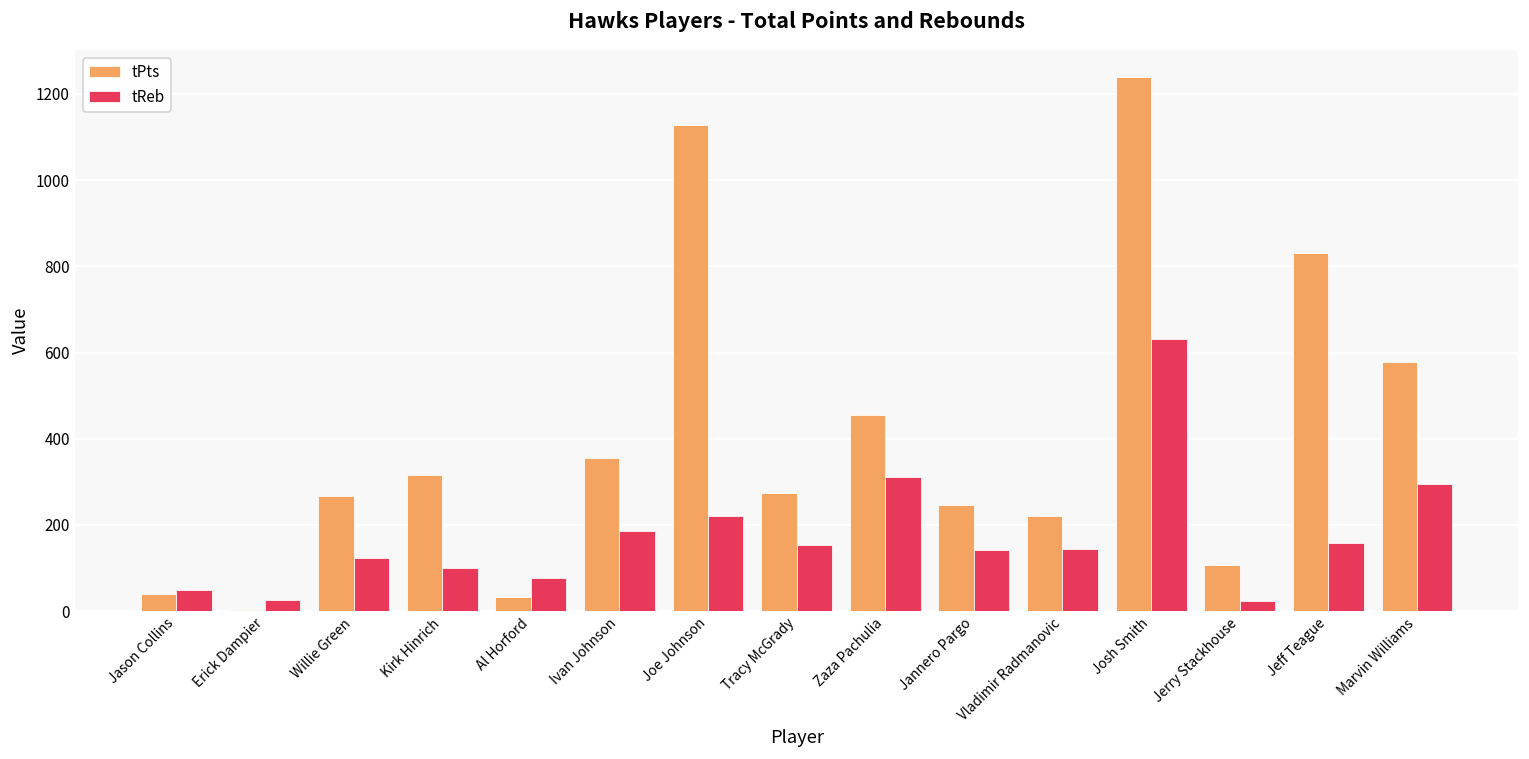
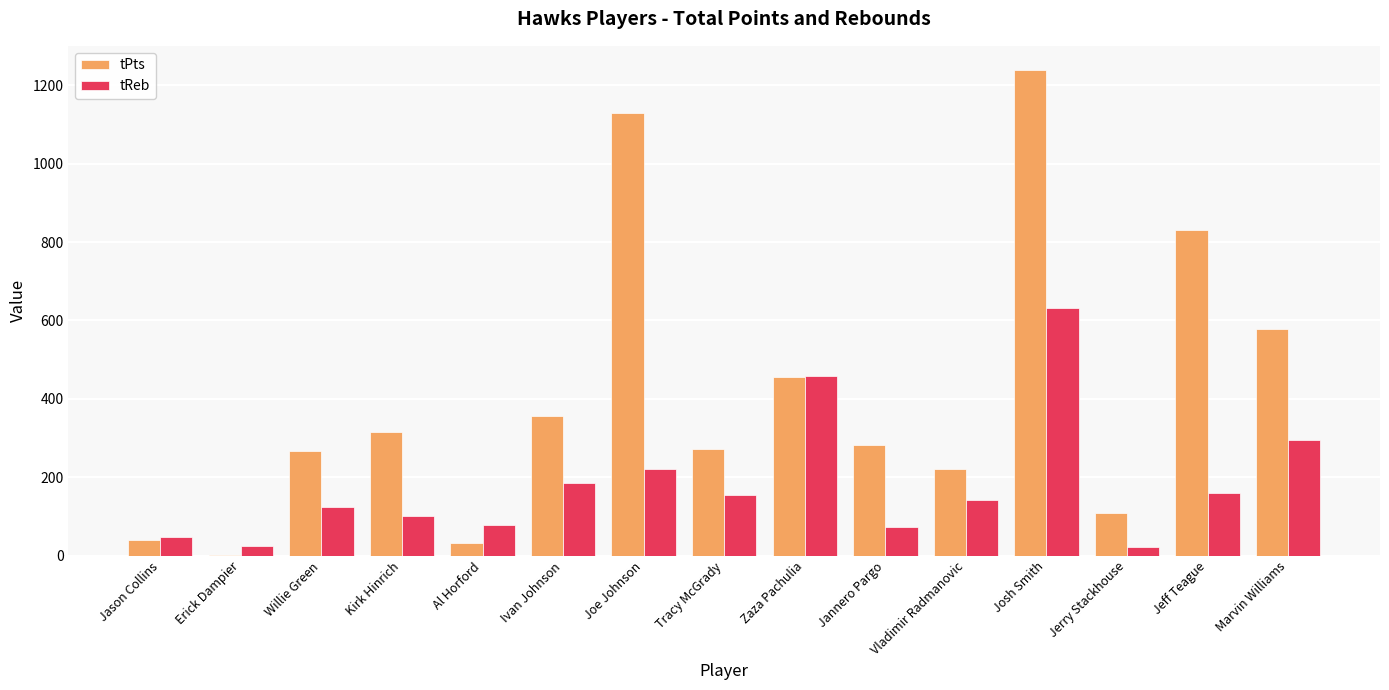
  {
    "tPts": {
      "Jason Collins": 40,
      "Willie Green": 270,
      "Kirk Hinrich": 320,
      "Al Horford": 30,
      "Ivan Johnson": 360,
      "Joe Johnson": 1130,
      "Tracy McGrady": 270,
      "Zaza Pachulia": 460,
-     "Jannero Pargo": 250,
+     "Jannero Pargo": 280,
      "Vladimir Radmanovic": 220,
      "Josh Smith": 1240,
      "Jerry Stackhouse": 110,
      "Jeff Teague": 830,
      "Marvin Williams": 580
    },
    "tReb": {
      "Jason Collins": 50,
      "Erick Dampier": 30,
      "Willie Green": 120,
      "Kirk Hinrich": 100,
      "Al Horford": 80,
      "Ivan Johnson": 190,
      "Joe Johnson": 220,
      "Tracy McGrady": 150,
-     "Zaza Pachulia": 310,
-     "Jannero Pargo": 140,
+     "Zaza Pachulia": 460,
+     "Jannero Pargo": 70,
      "Vladimir Radmanovic": 140,
      "Josh Smith": 630,
      "Jerry Stackhouse": 20,
      "Jeff Teague": 160,
      "Marvin Williams": 290
    }
  }
